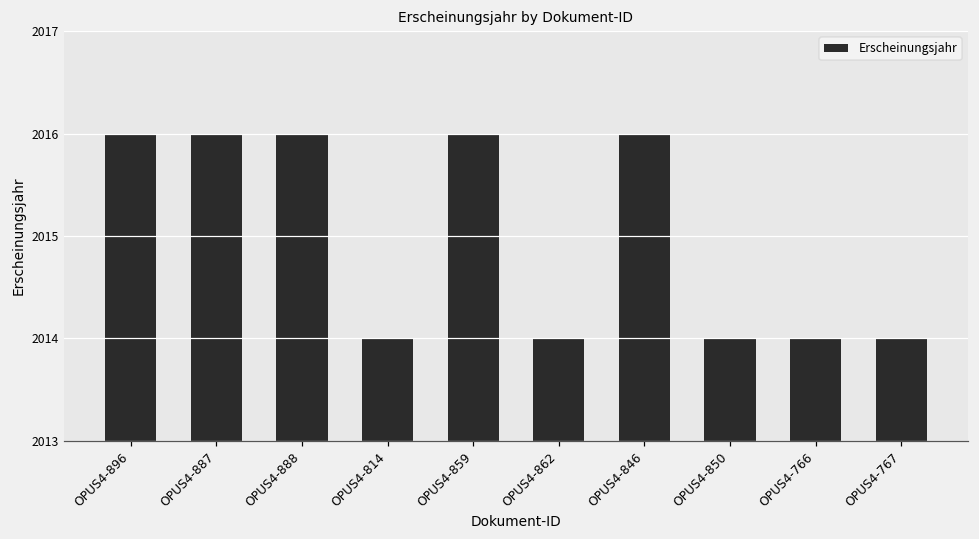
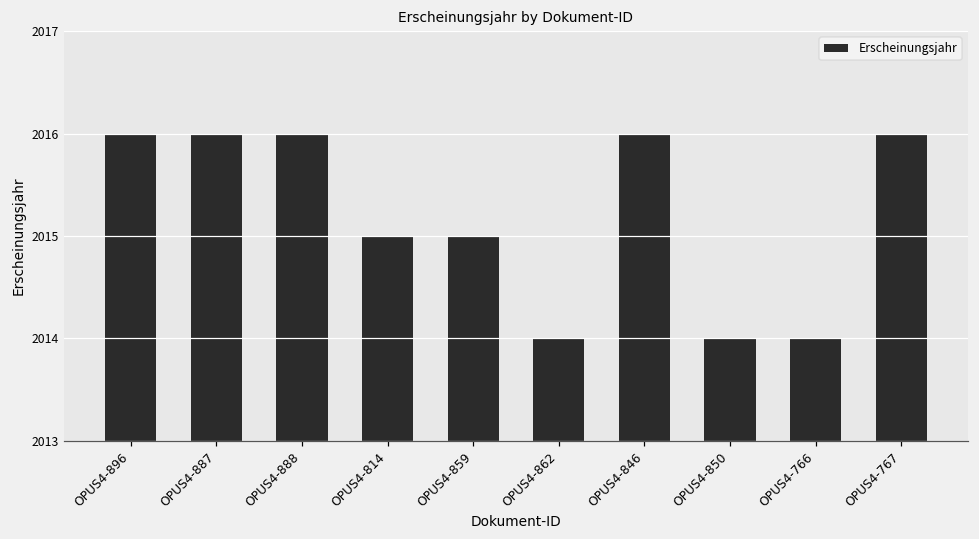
  {
    "OPUS4-896": 2016,
    "OPUS4-887": 2016,
    "OPUS4-888": 2016,
-   "OPUS4-814": 2014,
-   "OPUS4-859": 2016,
+   "OPUS4-814": 2015,
+   "OPUS4-859": 2015,
    "OPUS4-862": 2014,
    "OPUS4-846": 2016,
    "OPUS4-850": 2014,
    "OPUS4-766": 2014,
-   "OPUS4-767": 2014
+   "OPUS4-767": 2016
  }
